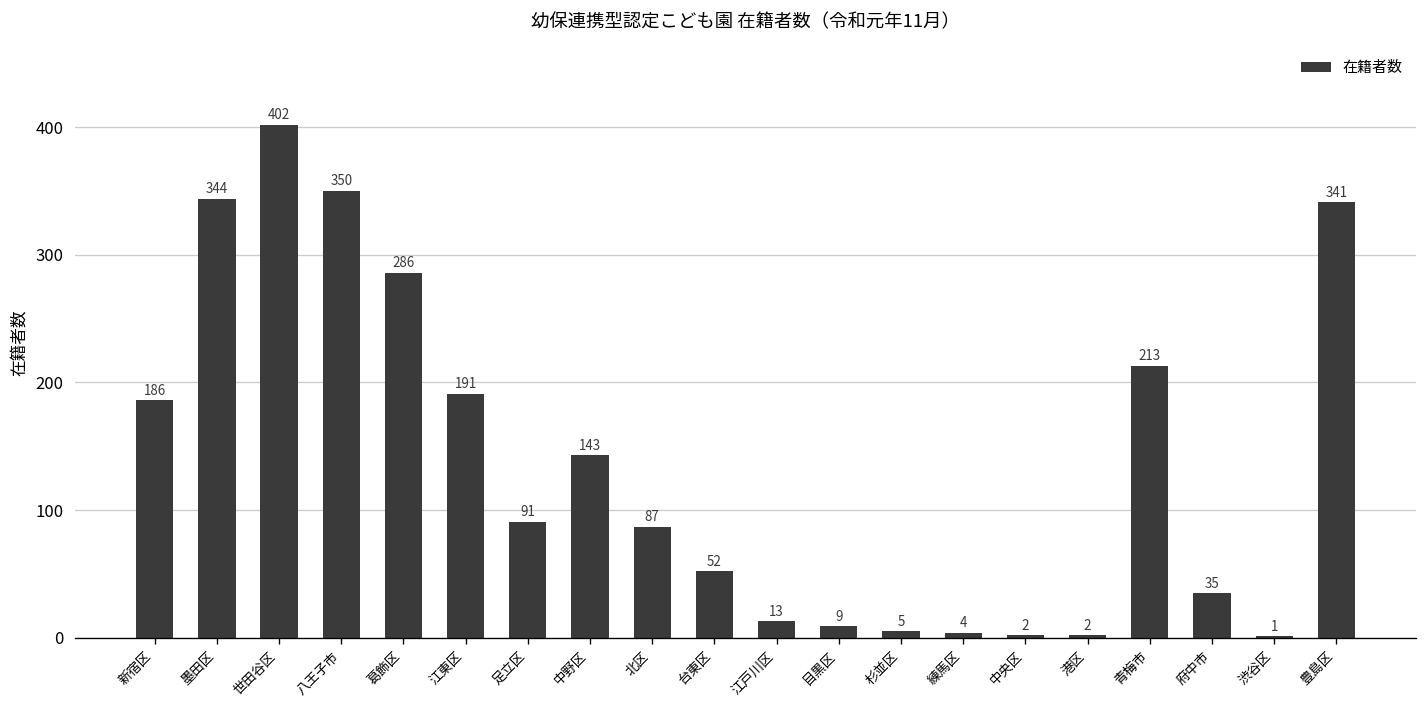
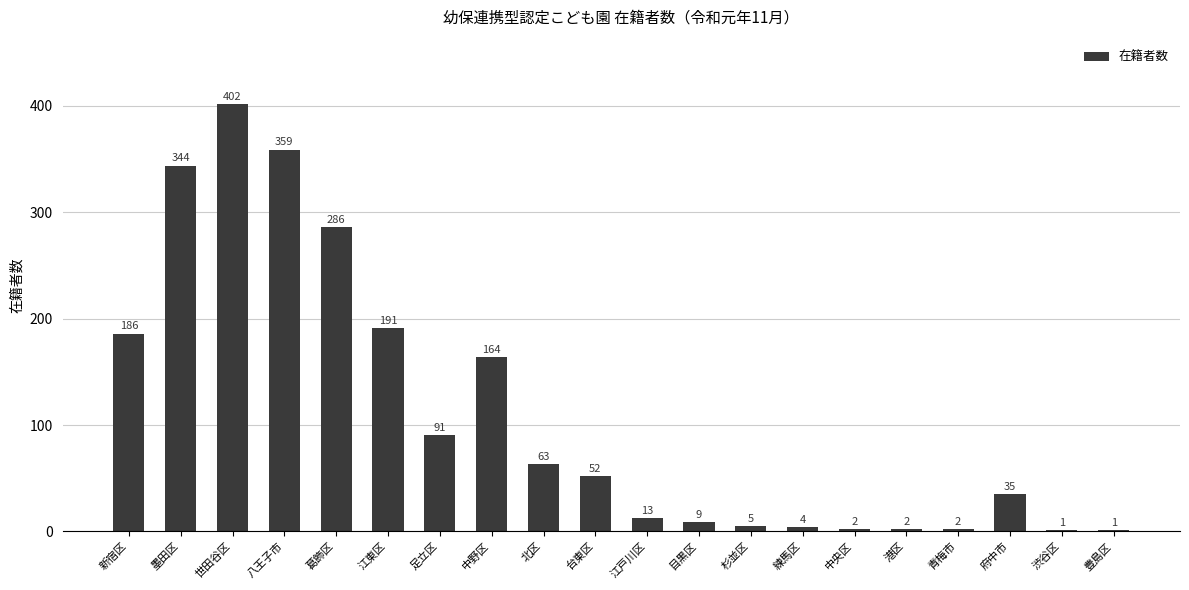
  {
    "新宿区": 186,
    "墨田区": 344,
    "世田谷区": 402,
-   "八王子市": 350,
+   "八王子市": 359,
    "葛飾区": 286,
    "江東区": 191,
    "足立区": 91,
-   "中野区": 143,
-   "北区": 87,
+   "中野区": 164,
+   "北区": 63,
    "台東区": 52,
    "江戸川区": 13,
    "目黒区": 9,
    "杉並区": 5,
    "練馬区": 4,
    "中央区": 2,
    "港区": 2,
-   "青梅市": 213,
+   "青梅市": 2,
    "府中市": 35,
    "渋谷区": 1,
-   "豊島区": 341
+   "豊島区": 1
  }
